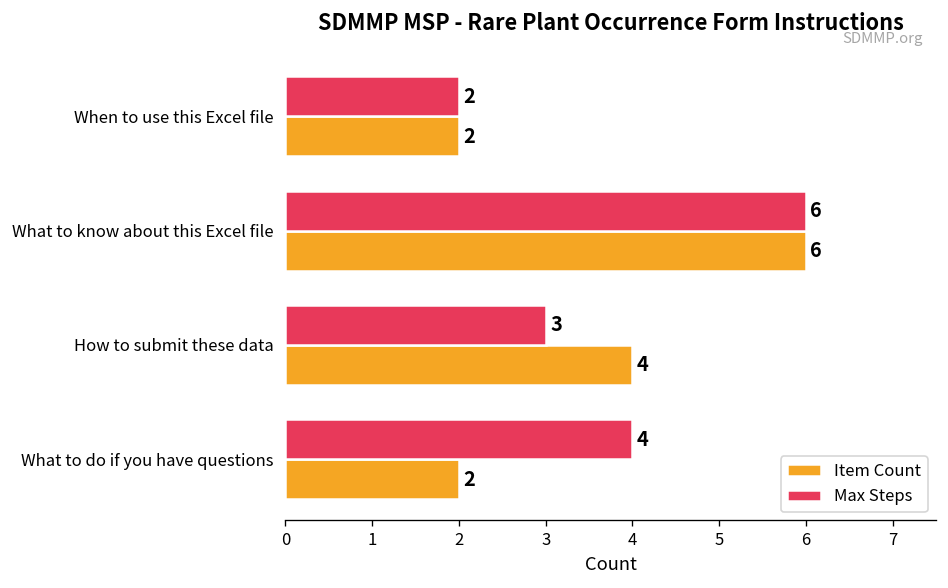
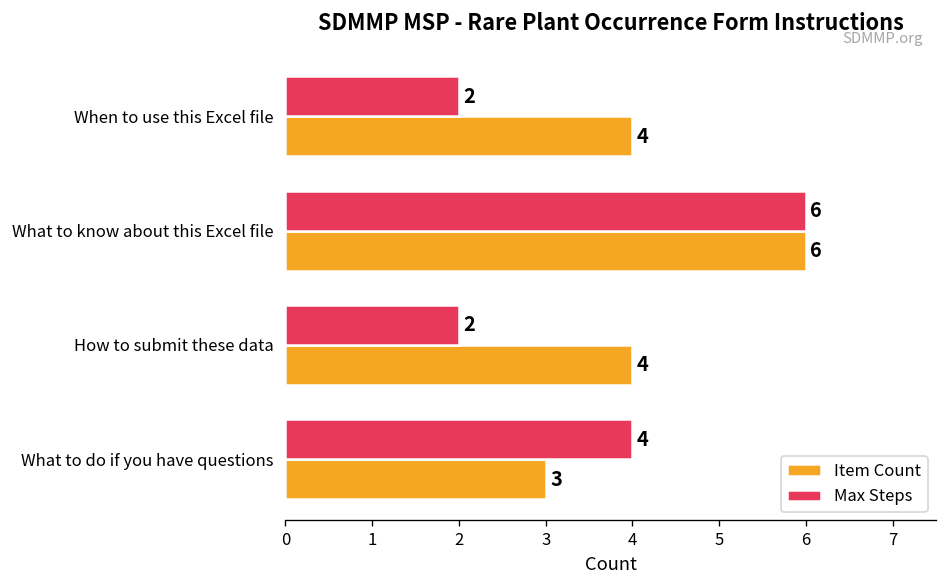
  {
    "Item Count": {
-     "When to use this Excel file": 2,
+     "When to use this Excel file": 4,
      "What to know about this Excel file": 6,
      "How to submit these data": 4,
-     "What to do if you have questions": 2
+     "What to do if you have questions": 3
    },
    "Max Steps": {
      "When to use this Excel file": 2,
      "What to know about this Excel file": 6,
-     "How to submit these data": 3,
+     "How to submit these data": 2,
      "What to do if you have questions": 4
    }
  }
